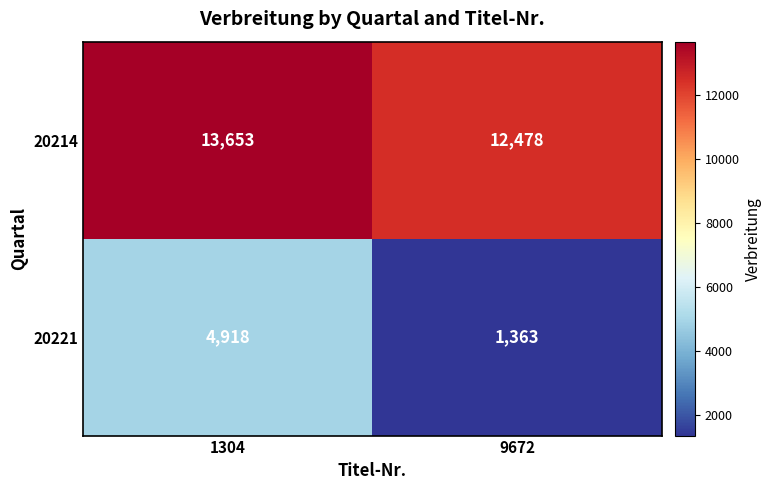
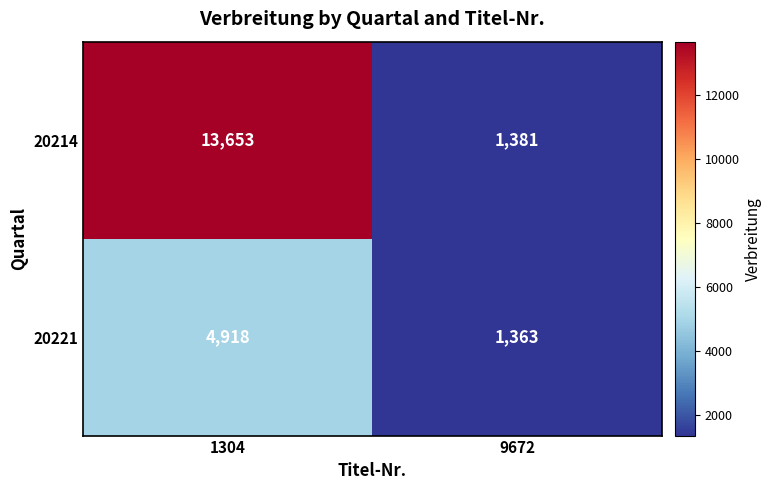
  {
    "20214": {
      "1304": "13,653",
-     "9672": "12,478"
+     "9672": "1,381"
    },
    "20221": {
      "1304": "4,918",
      "9672": "1,363"
    }
  }
